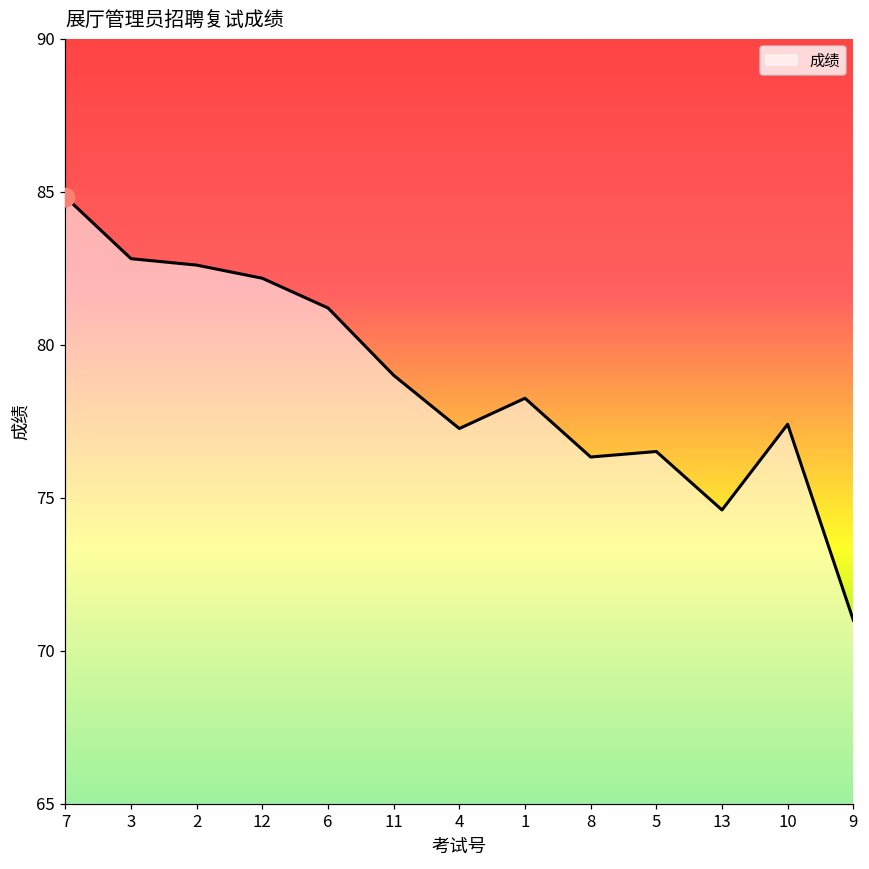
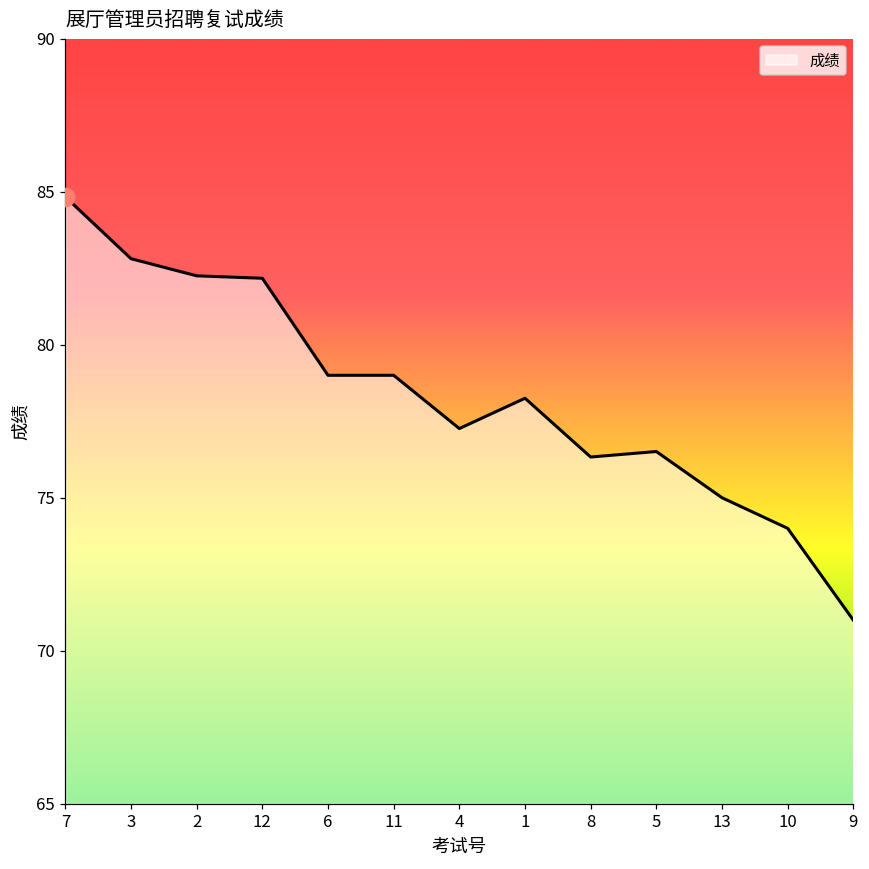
  {
    "成绩": {
      "3": 82.8,
-     "2": 82.6,
+     "2": 82.3,
      "12": 82.2,
-     "6": 81.2,
+     "6": 79.0,
      "11": 79.0,
      "4": 77.3,
      "1": 78.3,
      "8": 76.3,
      "5": 76.5,
-     "13": 74.6,
-     "10": 77.4,
+     "13": 75.0,
+     "10": 74.0,
      "9": 71.0
    }
  }
